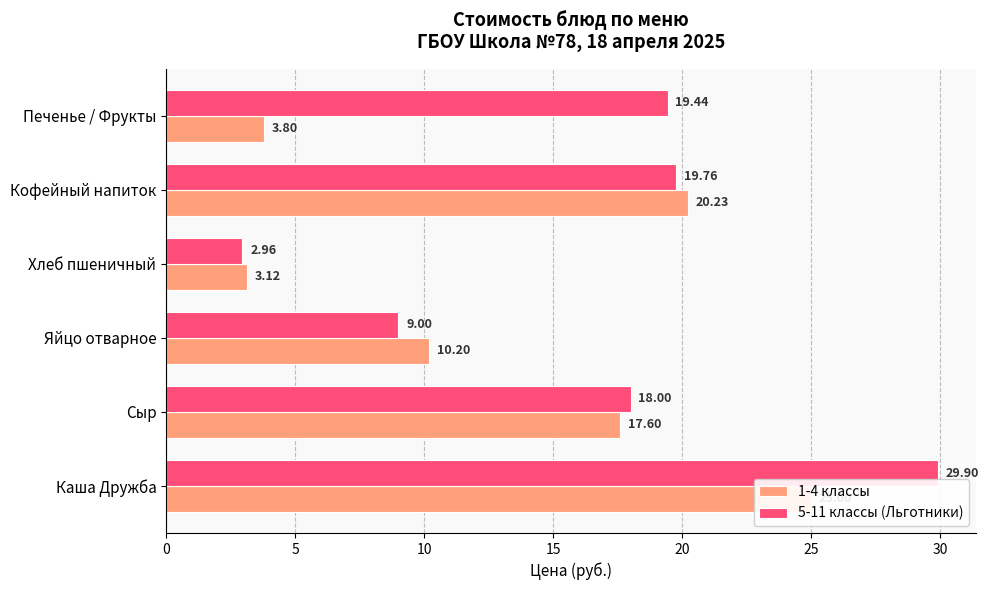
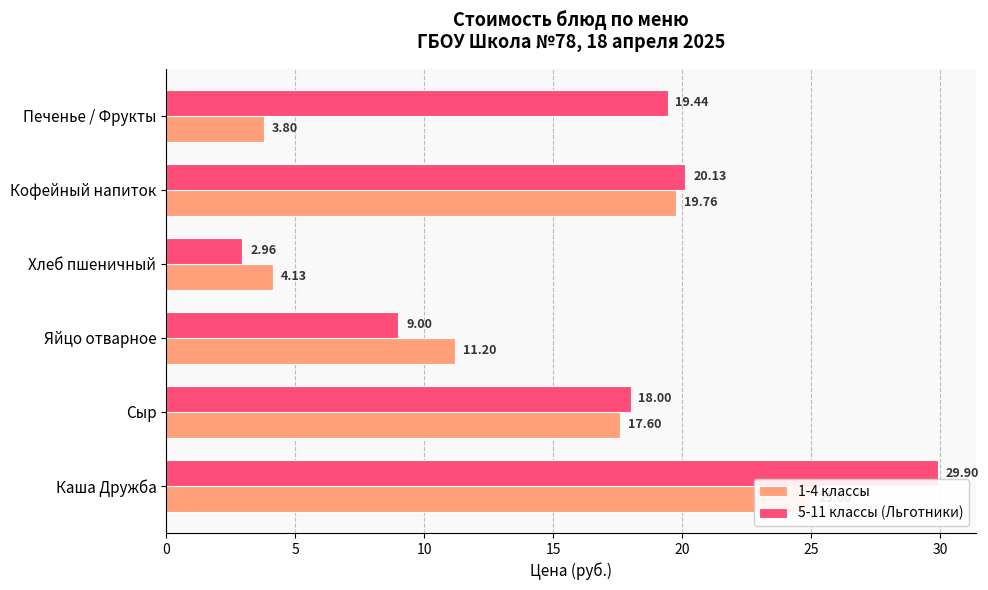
  {
    "1-4 классы": {
      "Печенье / Фрукты": 3.80,
-     "Кофейный напиток": 20.23,
-     "Хлеб пшеничный": 3.12,
-     "Яйцо отварное": 10.20,
+     "Кофейный напиток": 19.76,
+     "Хлеб пшеничный": 4.13,
+     "Яйцо отварное": 11.20,
      "Сыр": 17.60
    },
    "5-11 классы (Льготники)": {
      "Печенье / Фрукты": 19.44,
-     "Кофейный напиток": 19.76,
+     "Кофейный напиток": 20.13,
      "Хлеб пшеничный": 2.96,
      "Яйцо отварное": 9.00,
      "Сыр": 18.00
    }
  }
